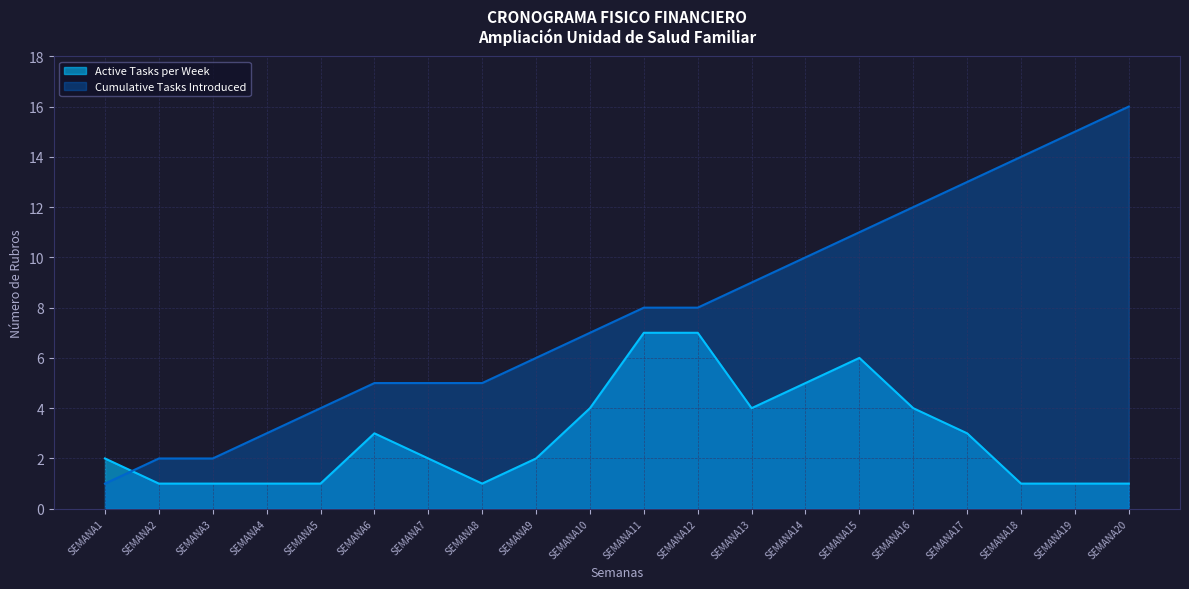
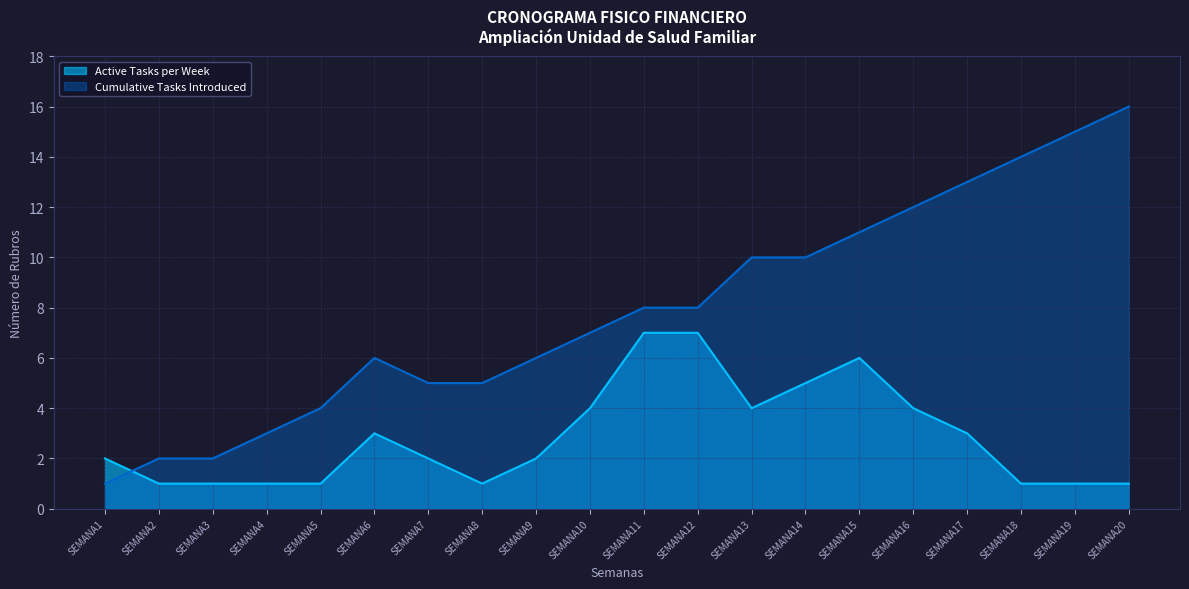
  {
    "Active Tasks per Week": {
      "SEMANA1": 2,
      "SEMANA2": 1,
      "SEMANA3": 1,
      "SEMANA4": 1,
      "SEMANA5": 1,
      "SEMANA6": 3,
      "SEMANA7": 2,
      "SEMANA8": 1,
      "SEMANA9": 2,
      "SEMANA10": 4,
      "SEMANA11": 7,
      "SEMANA12": 7,
      "SEMANA13": 4,
      "SEMANA14": 5,
      "SEMANA15": 6,
      "SEMANA16": 4,
      "SEMANA17": 3,
      "SEMANA18": 1,
      "SEMANA19": 1,
      "SEMANA20": 1
    },
    "Cumulative Tasks Introduced": {
      "SEMANA1": 1,
      "SEMANA2": 2,
      "SEMANA3": 2,
      "SEMANA4": 3,
      "SEMANA5": 4,
-     "SEMANA6": 5,
+     "SEMANA6": 6,
      "SEMANA7": 5,
      "SEMANA8": 5,
      "SEMANA9": 6,
      "SEMANA10": 7,
      "SEMANA11": 8,
      "SEMANA12": 8,
-     "SEMANA13": 9,
+     "SEMANA13": 10,
      "SEMANA14": 10,
      "SEMANA15": 11,
      "SEMANA16": 12,
      "SEMANA17": 13,
      "SEMANA18": 14,
      "SEMANA19": 15,
      "SEMANA20": 16
    }
  }
